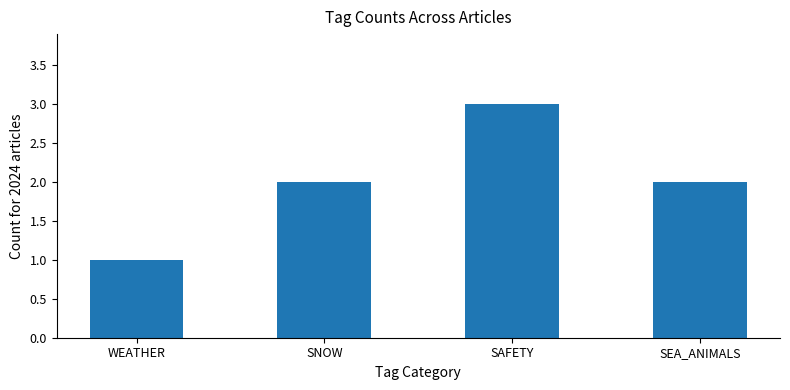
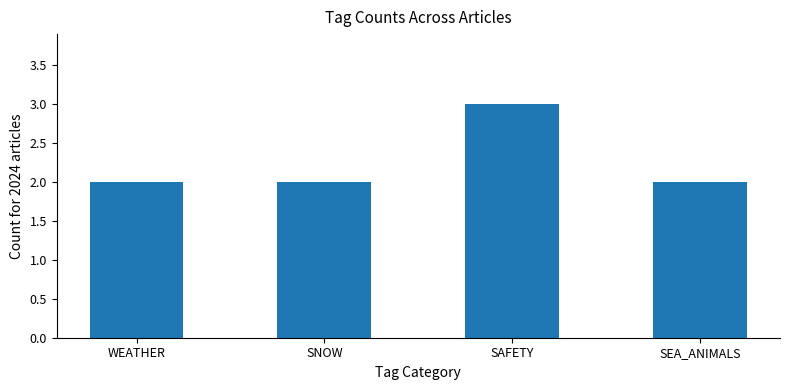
  {
-   "WEATHER": 1,
+   "WEATHER": 2,
    "SNOW": 2,
    "SAFETY": 3,
    "SEA_ANIMALS": 2
  }
